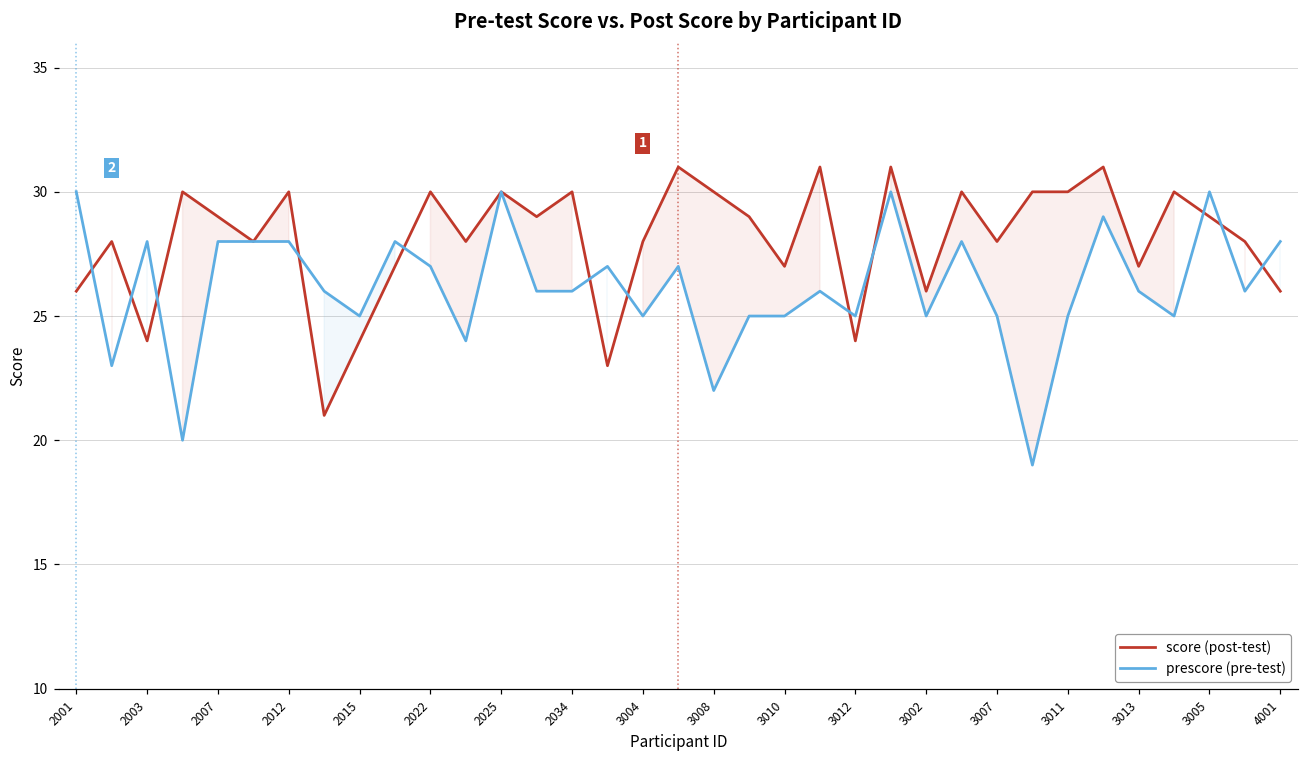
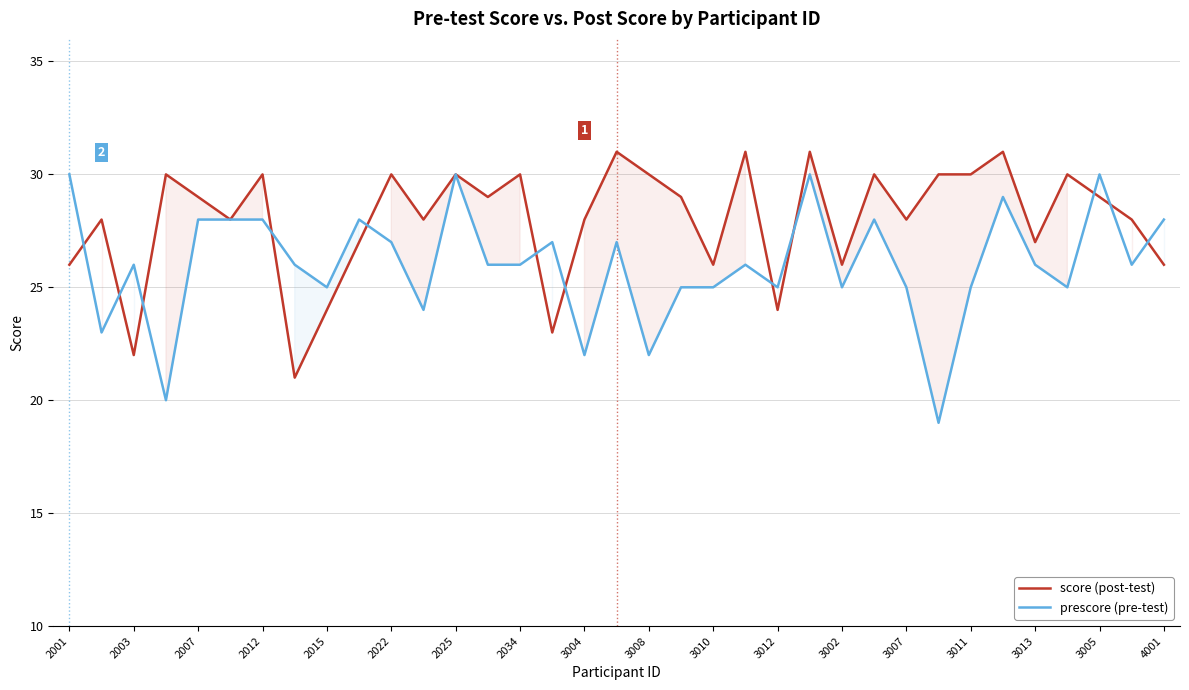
  {
    "score (post-test)": {
      "2001": 26,
-     "2003": 24,
+     "2003": 22,
      "2007": 29,
      "2012": 30,
      "2015": 24,
      "2022": 30,
      "2034": 30,
      "3004": 28,
-     "3010": 27,
+     "3010": 26,
      "3012": 24,
      "3002": 26,
      "3007": 28,
      "4001": 26
    },
    "prescore (pre-test)": {
      "2001": 30,
-     "2003": 28,
+     "2003": 26,
      "2007": 28,
      "2012": 28,
      "2015": 25,
      "2022": 27,
      "2034": 26,
-     "3004": 25,
+     "3004": 22,
      "3010": 25,
      "3012": 25,
      "3002": 25,
      "3007": 25,
      "4001": 28
    }
  }
